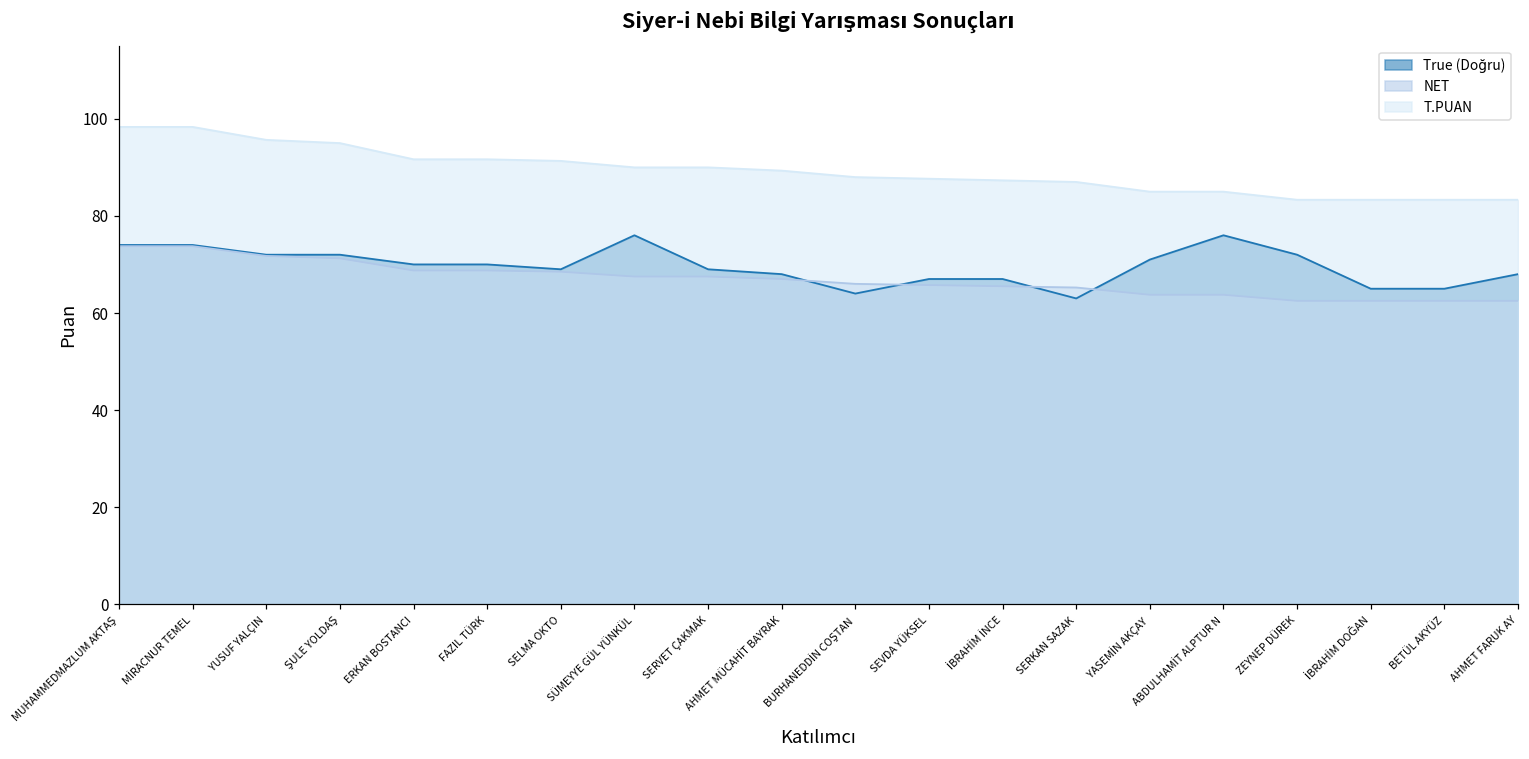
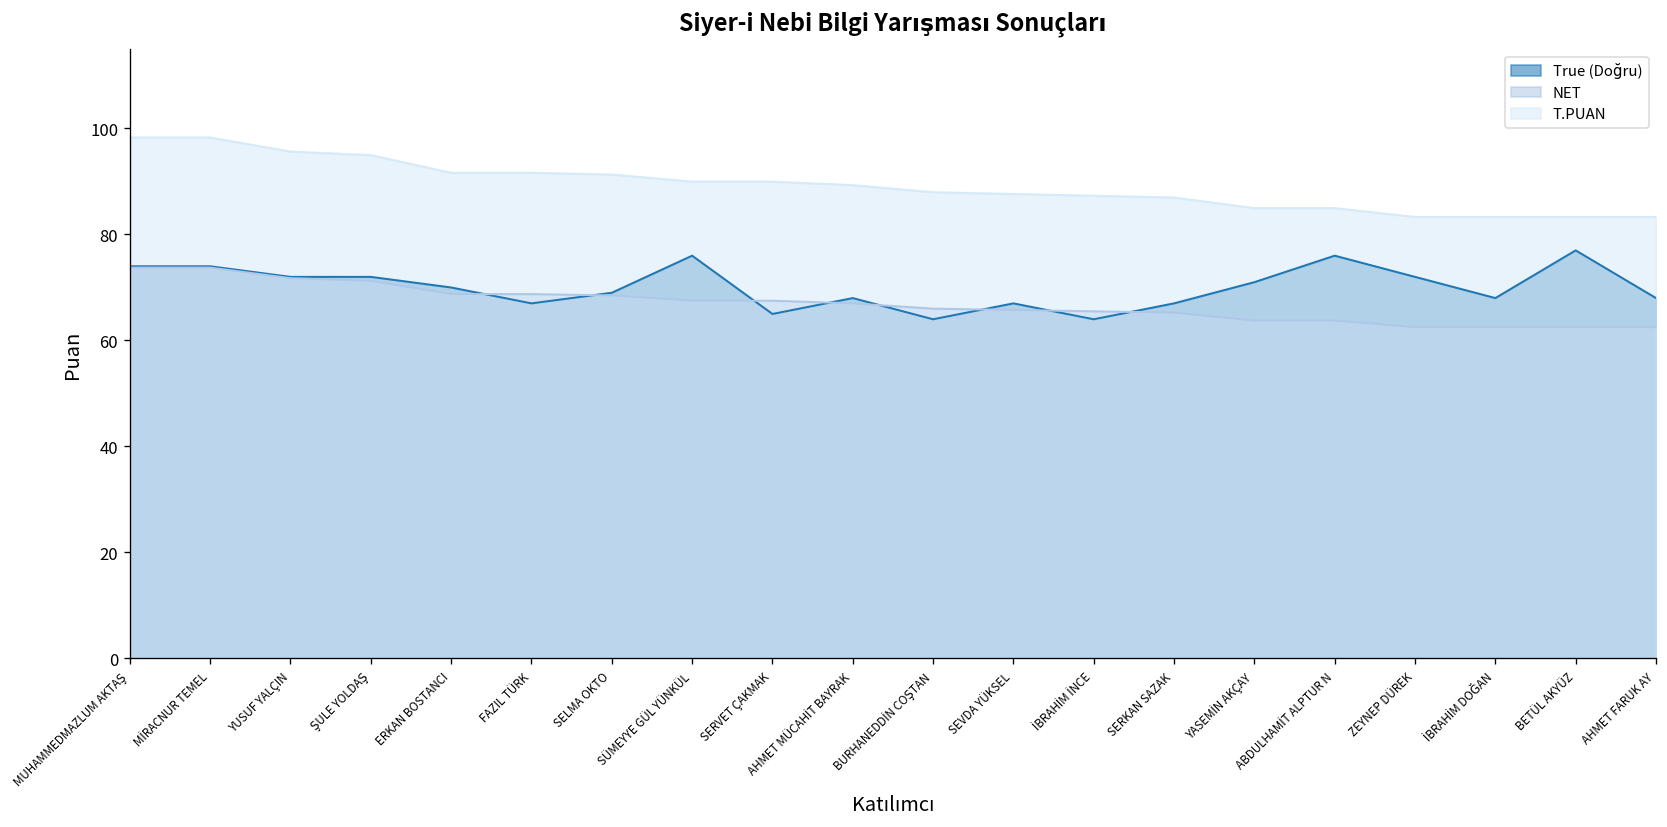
  {
    "True (Doğru)": {
      "ŞULE YOLDAŞ": 72,
      "ERKAN BOSTANCI": 70,
-     "FAZIL TÜRK": 70,
+     "FAZIL TÜRK": 67,
      "SÜMEYYE GÜL YÜNKÜL": 76,
-     "SERVET ÇAKMAK": 69,
+     "SERVET ÇAKMAK": 65,
      "AHMET MÜCAHİT BAYRAK": 68,
      "BURHANEDDİN COŞTAN": 64,
      "SEVDA YÜKSEL": 67,
-     "İBRAHİM İNCE": 67,
-     "SERKAN SAZAK": 63,
+     "İBRAHİM İNCE": 64,
+     "SERKAN SAZAK": 67,
      "YASEMİN AKÇAY": 71,
      "ABDULHAMİT ALPTUR N": 76,
      "ZEYNEP DÜREK": 72,
-     "İBRAHİM DOĞAN": 65,
-     "BETÜL AKYÜZ": 65,
+     "İBRAHİM DOĞAN": 68,
+     "BETÜL AKYÜZ": 77,
      "AHMET FARUK AY": 68
    }
  }
